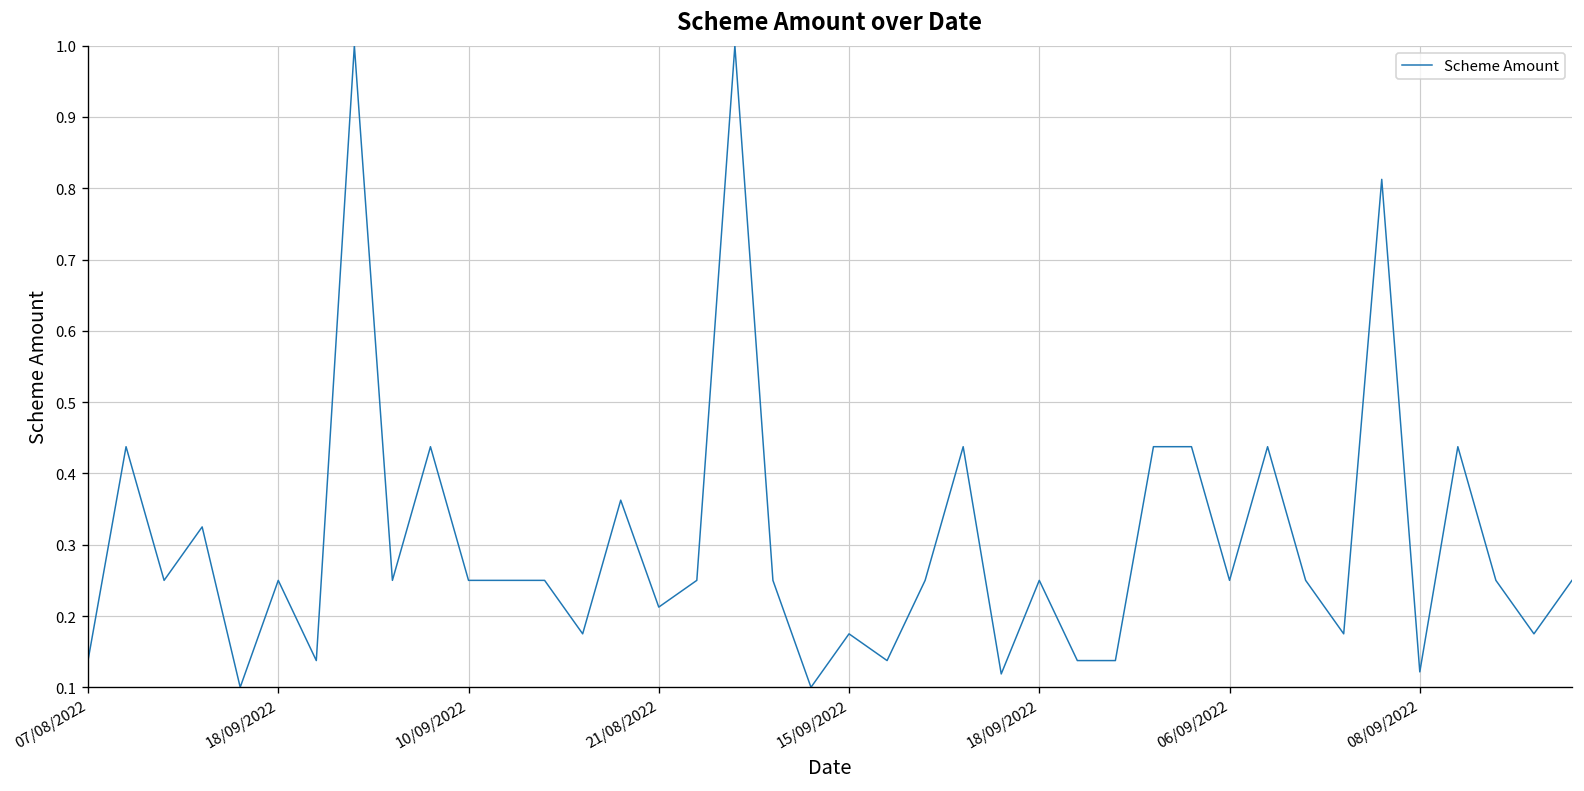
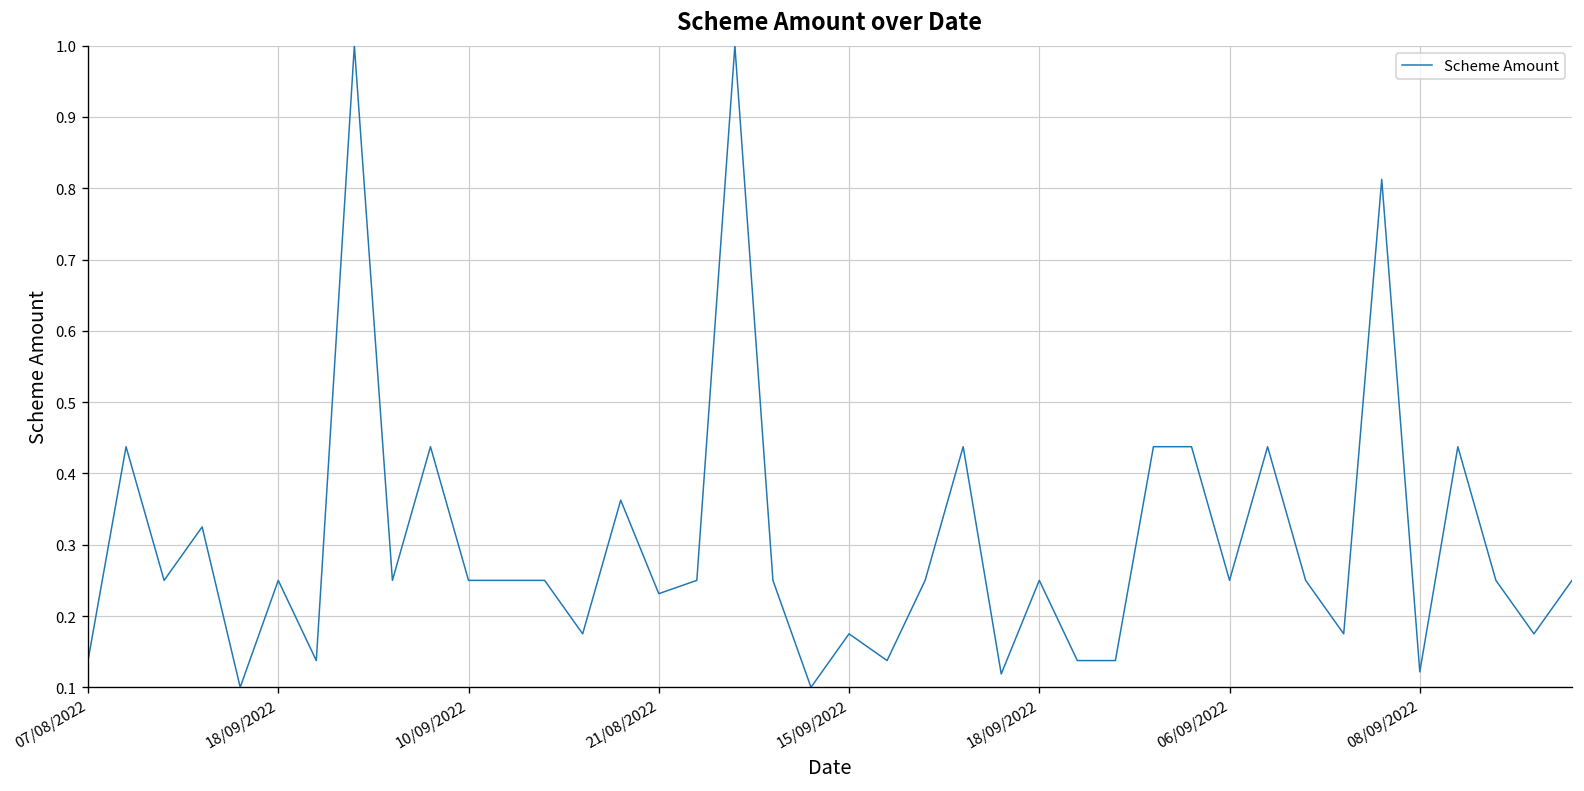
  {
    "07/08/2022": 0.14,
-   "21/08/2022": 0.21,
+   "21/08/2022": 0.23,
    "06/09/2022": 0.25,
    "08/09/2022": 0.12
  }
